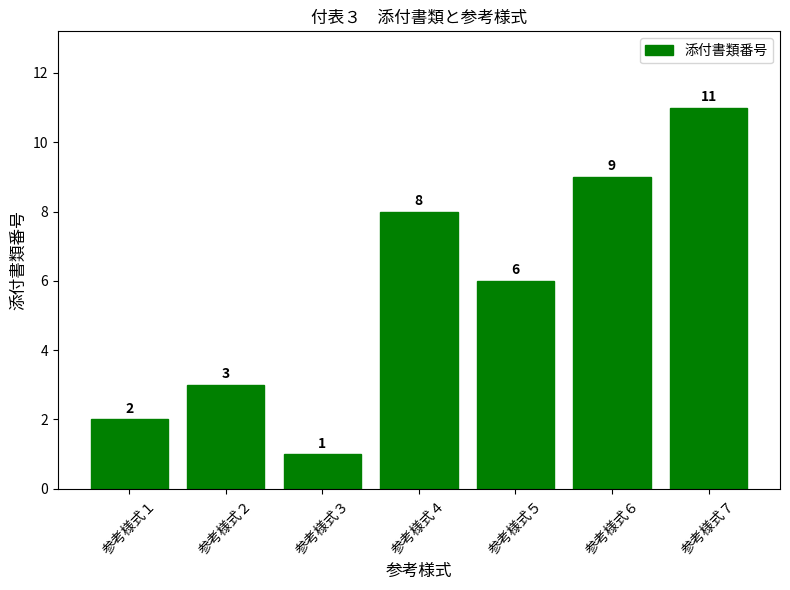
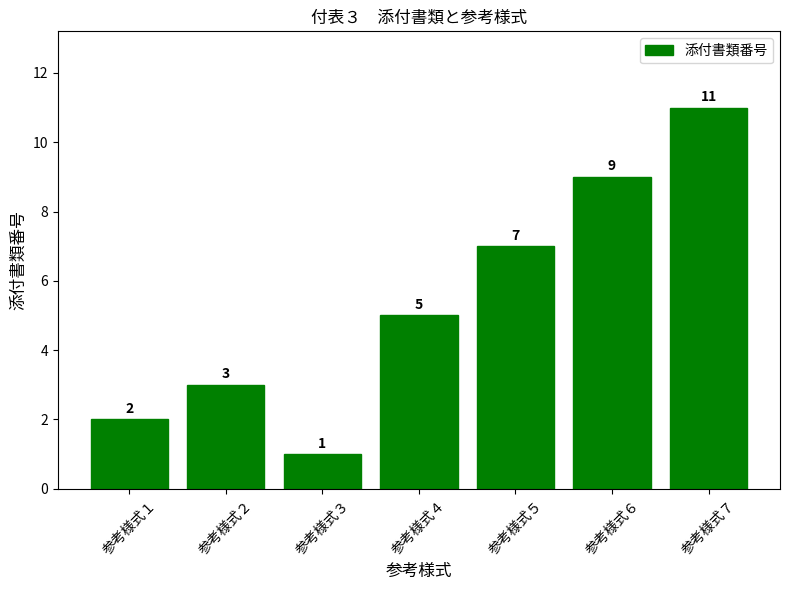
  {
    "参考様式１": 2,
    "参考様式２": 3,
    "参考様式３": 1,
-   "参考様式４": 8,
-   "参考様式５": 6,
+   "参考様式４": 5,
+   "参考様式５": 7,
    "参考様式６": 9,
    "参考様式７": 11
  }
